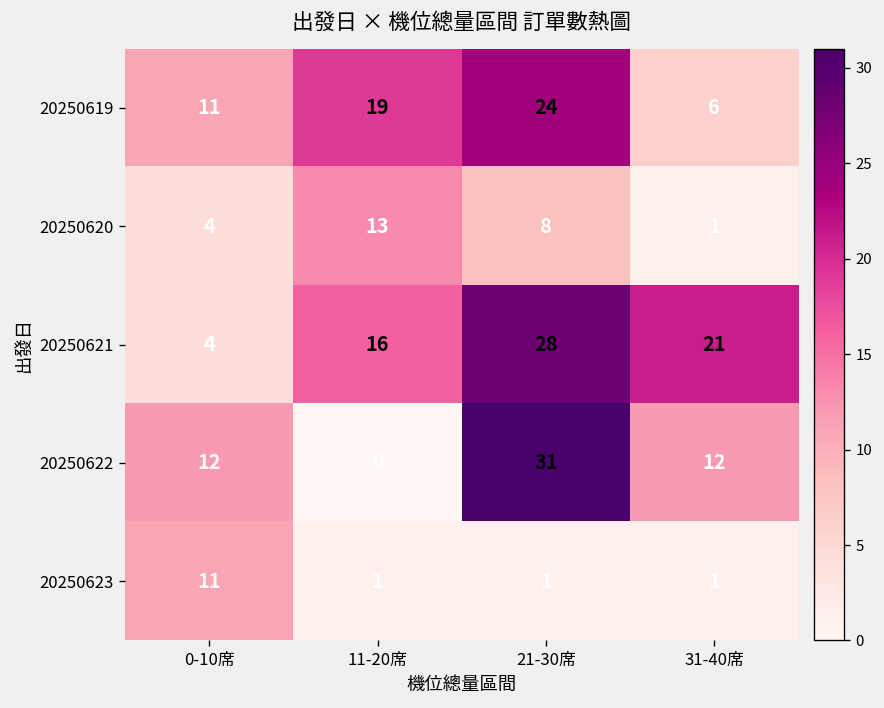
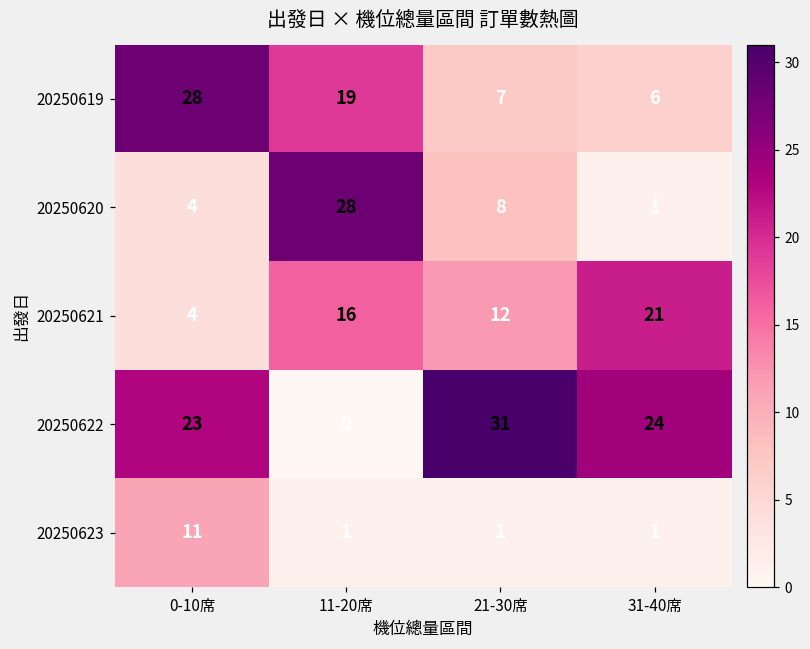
  {
    "20250619": {
-     "0-10席": 11,
+     "0-10席": 28,
      "11-20席": 19,
-     "21-30席": 24,
+     "21-30席": 7,
      "31-40席": 6
    },
    "20250620": {
-     "11-20席": 13,
+     "11-20席": 28,
      "21-30席": 8
    },
    "20250621": {
      "11-20席": 16,
-     "21-30席": 28,
+     "21-30席": 12,
      "31-40席": 21
    },
    "20250622": {
-     "0-10席": 12,
+     "0-10席": 23,
      "21-30席": 31,
-     "31-40席": 12
+     "31-40席": 24
    },
    "20250623": {
      "0-10席": 11
    }
  }
